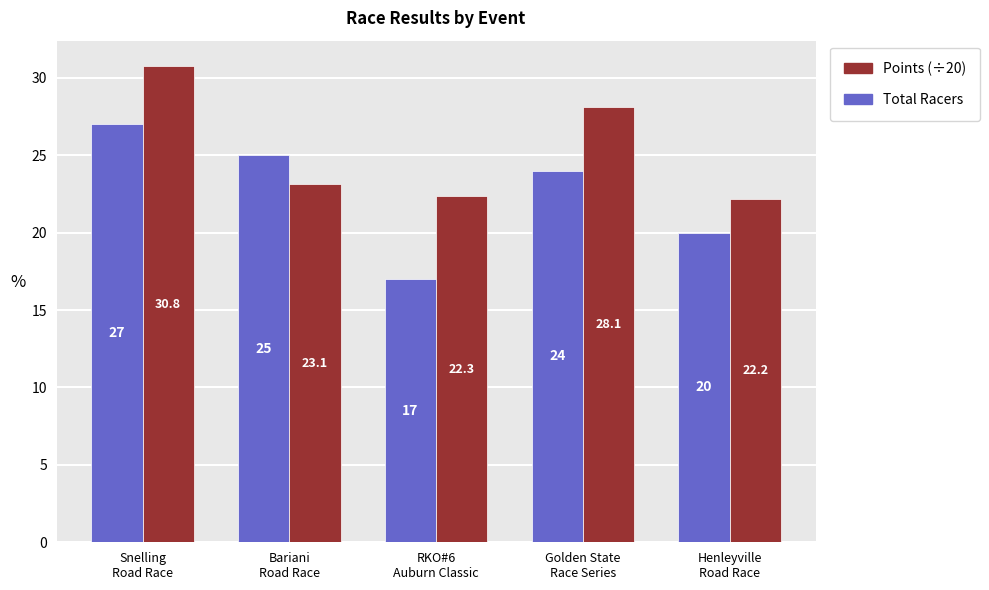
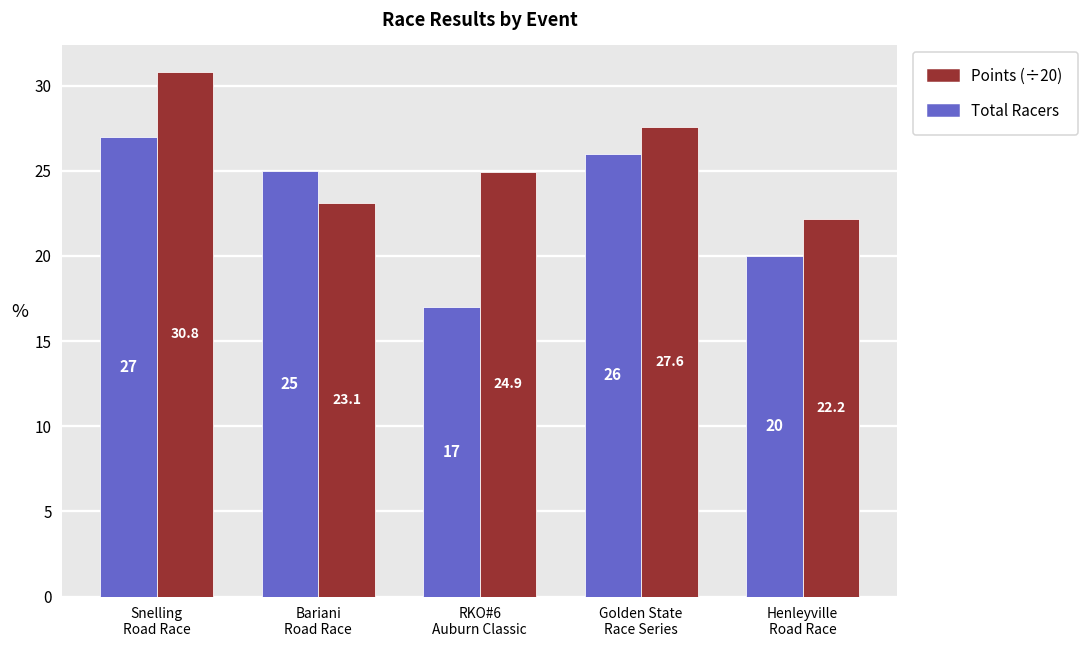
  {
    "Total Racers": {
      "Snelling Road Race": 27,
      "Bariani Road Race": 25,
      "RKO#6 Auburn Classic": 17,
-     "Golden State Race Series": 24,
+     "Golden State Race Series": 26,
      "Henleyville Road Race": 20
    },
    "Points (÷20)": {
      "Snelling Road Race": 30.8,
      "Bariani Road Race": 23.1,
-     "RKO#6 Auburn Classic": 22.3,
-     "Golden State Race Series": 28.1,
+     "RKO#6 Auburn Classic": 24.9,
+     "Golden State Race Series": 27.6,
      "Henleyville Road Race": 22.2
    }
  }
